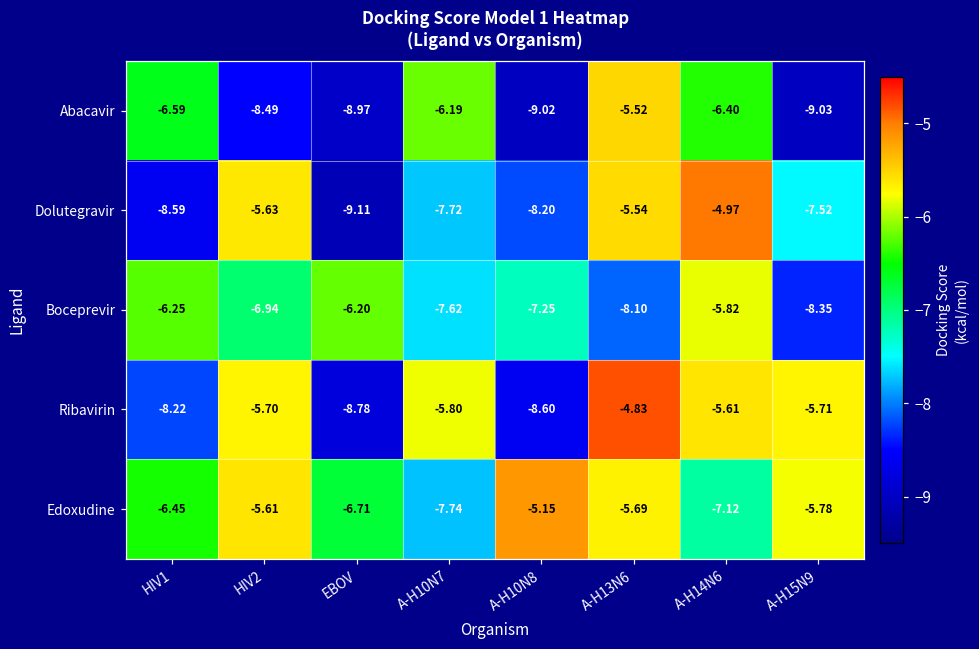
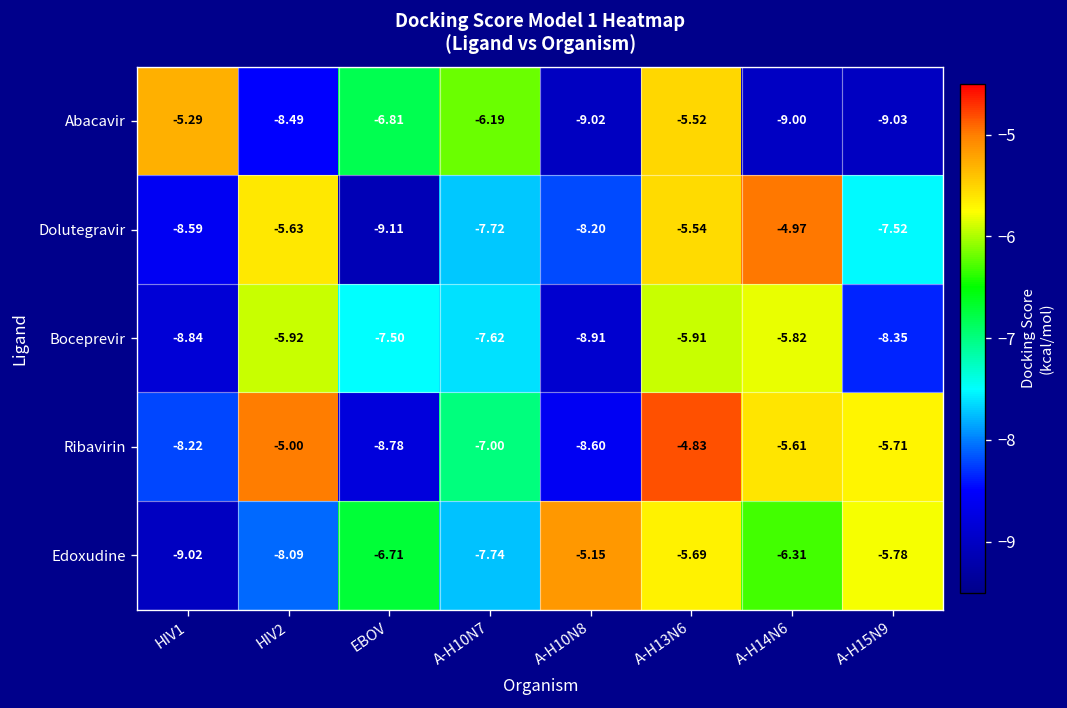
  {
    "Abacavir": {
-     "HIV1": -6.59,
+     "HIV1": -5.29,
      "HIV2": -8.49,
-     "EBOV": -8.97,
+     "EBOV": -6.81,
      "A-H10N7": -6.19,
      "A-H10N8": -9.02,
      "A-H13N6": -5.52,
-     "A-H14N6": -6.40,
+     "A-H14N6": -9.00,
      "A-H15N9": -9.03
    },
    "Dolutegravir": {
      "HIV1": -8.59,
      "HIV2": -5.63,
      "EBOV": -9.11,
      "A-H10N7": -7.72,
      "A-H10N8": -8.20,
      "A-H13N6": -5.54,
      "A-H14N6": -4.97,
      "A-H15N9": -7.52
    },
    "Boceprevir": {
-     "HIV1": -6.25,
-     "HIV2": -6.94,
-     "EBOV": -6.20,
+     "HIV1": -8.84,
+     "HIV2": -5.92,
+     "EBOV": -7.50,
      "A-H10N7": -7.62,
-     "A-H10N8": -7.25,
-     "A-H13N6": -8.10,
+     "A-H10N8": -8.91,
+     "A-H13N6": -5.91,
      "A-H14N6": -5.82,
      "A-H15N9": -8.35
    },
    "Ribavirin": {
      "HIV1": -8.22,
-     "HIV2": -5.70,
+     "HIV2": -5.00,
      "EBOV": -8.78,
-     "A-H10N7": -5.80,
+     "A-H10N7": -7.00,
      "A-H10N8": -8.60,
      "A-H13N6": -4.83,
      "A-H14N6": -5.61,
      "A-H15N9": -5.71
    },
    "Edoxudine": {
-     "HIV1": -6.45,
-     "HIV2": -5.61,
+     "HIV1": -9.02,
+     "HIV2": -8.09,
      "EBOV": -6.71,
      "A-H10N7": -7.74,
      "A-H10N8": -5.15,
      "A-H13N6": -5.69,
-     "A-H14N6": -7.12,
+     "A-H14N6": -6.31,
      "A-H15N9": -5.78
    }
  }
